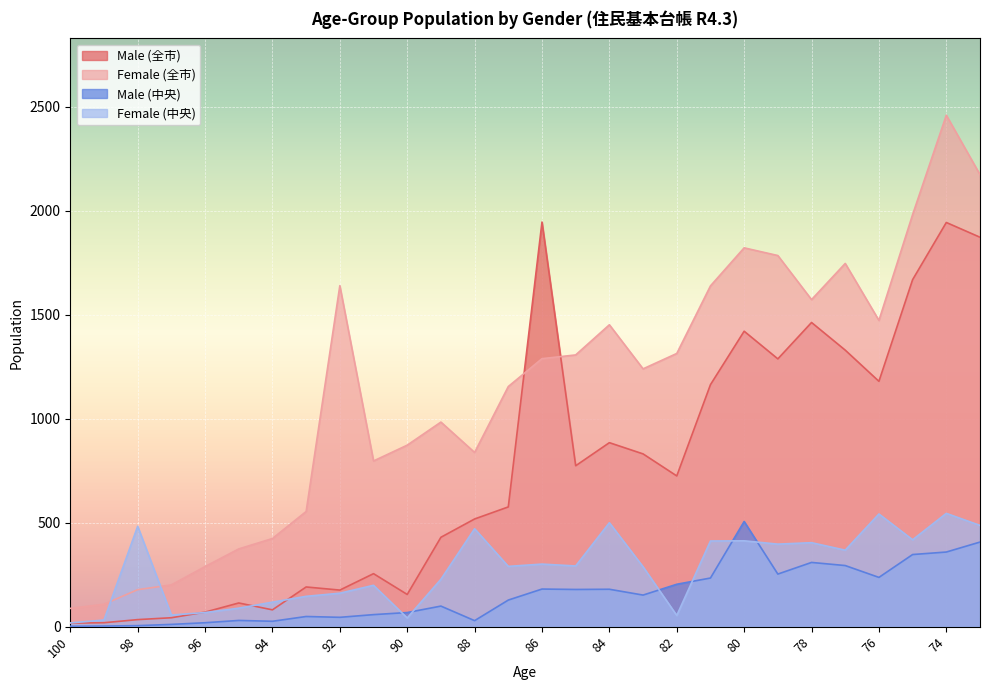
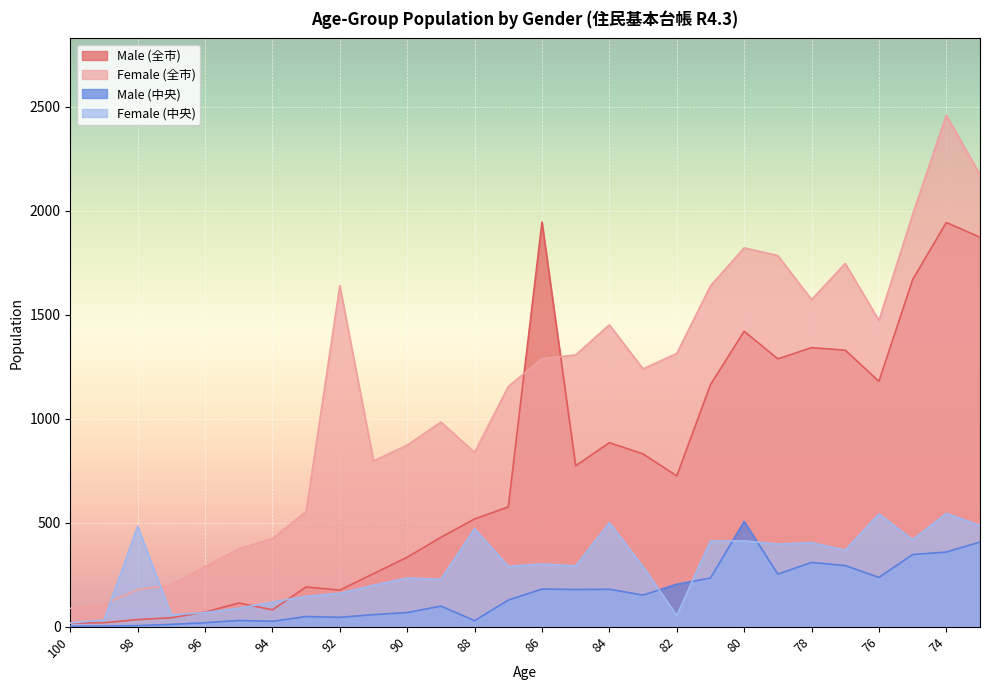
  {
    "Male (全市)": {
      "98": 30,
      "94": 80,
      "92": 180,
-     "90": 160,
+     "90": 330,
      "88": 520,
      "86": 1950,
      "84": 890,
      "82": 730,
      "80": 1420,
-     "78": 1460,
+     "78": 1340,
      "76": 1180,
      "74": 1940
    },
    "Female (全市)": {
      "100": 90,
      "98": 180,
      "96": 290,
      "94": 420,
      "92": 1640,
      "90": 870,
      "88": 840,
      "86": 1290,
      "84": 1450,
      "82": 1310,
      "80": 1820,
      "78": 1570,
      "76": 1470,
      "74": 2460
    },
    "Male (中央)": {
      "100": 0,
      "98": 10,
      "96": 20,
      "94": 30,
      "92": 50,
      "90": 70,
      "88": 30,
      "86": 180,
      "84": 180,
      "82": 200,
      "80": 510,
      "78": 310,
      "76": 240,
      "74": 360
    },
    "Female (中央)": {
      "98": 480,
      "94": 120,
      "92": 160,
-     "90": 40,
+     "90": 230,
      "88": 470,
      "86": 300,
      "84": 500,
      "82": 50,
      "80": 410,
      "78": 400,
      "76": 540,
      "74": 550
    }
  }
